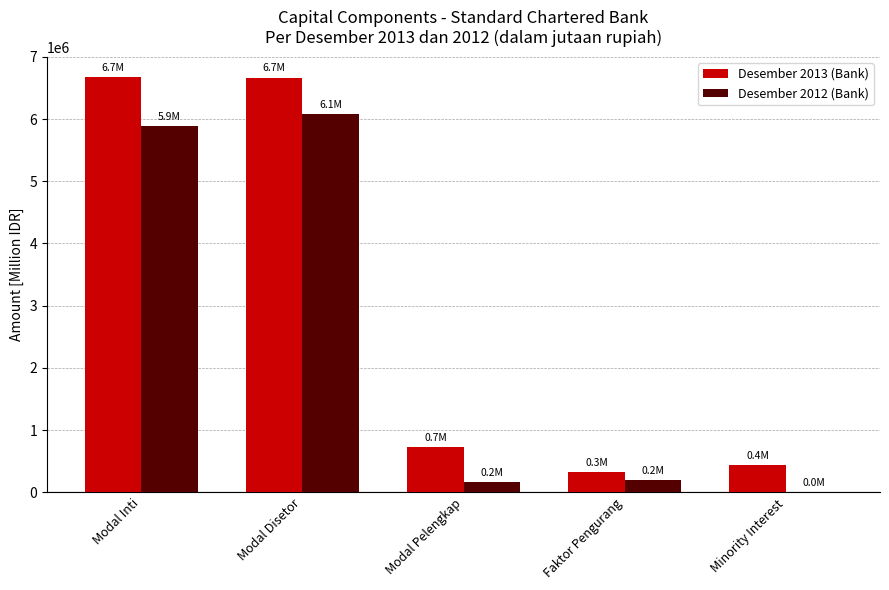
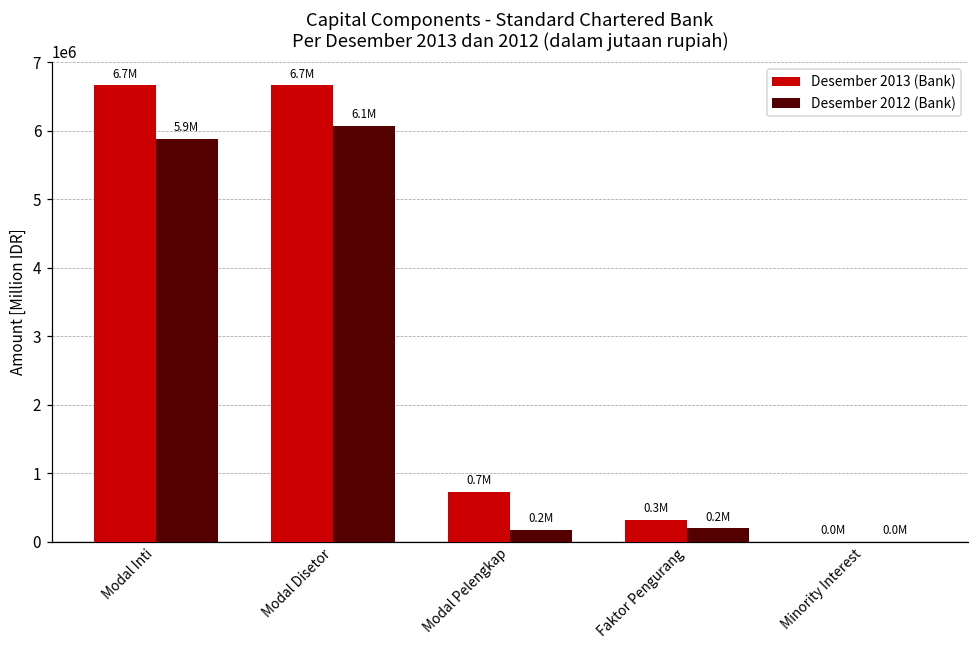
  {
    "Desember 2013 (Bank)": {
      "Modal Inti": "6.7M",
      "Modal Disetor": "6.7M",
      "Modal Pelengkap": "0.7M",
      "Faktor Pengurang": "0.3M",
-     "Minority Interest": "0.4M"
+     "Minority Interest": "0.0M"
    },
    "Desember 2012 (Bank)": {
      "Modal Inti": "5.9M",
      "Modal Disetor": "6.1M",
      "Modal Pelengkap": "0.2M",
      "Faktor Pengurang": "0.2M"
    }
  }
